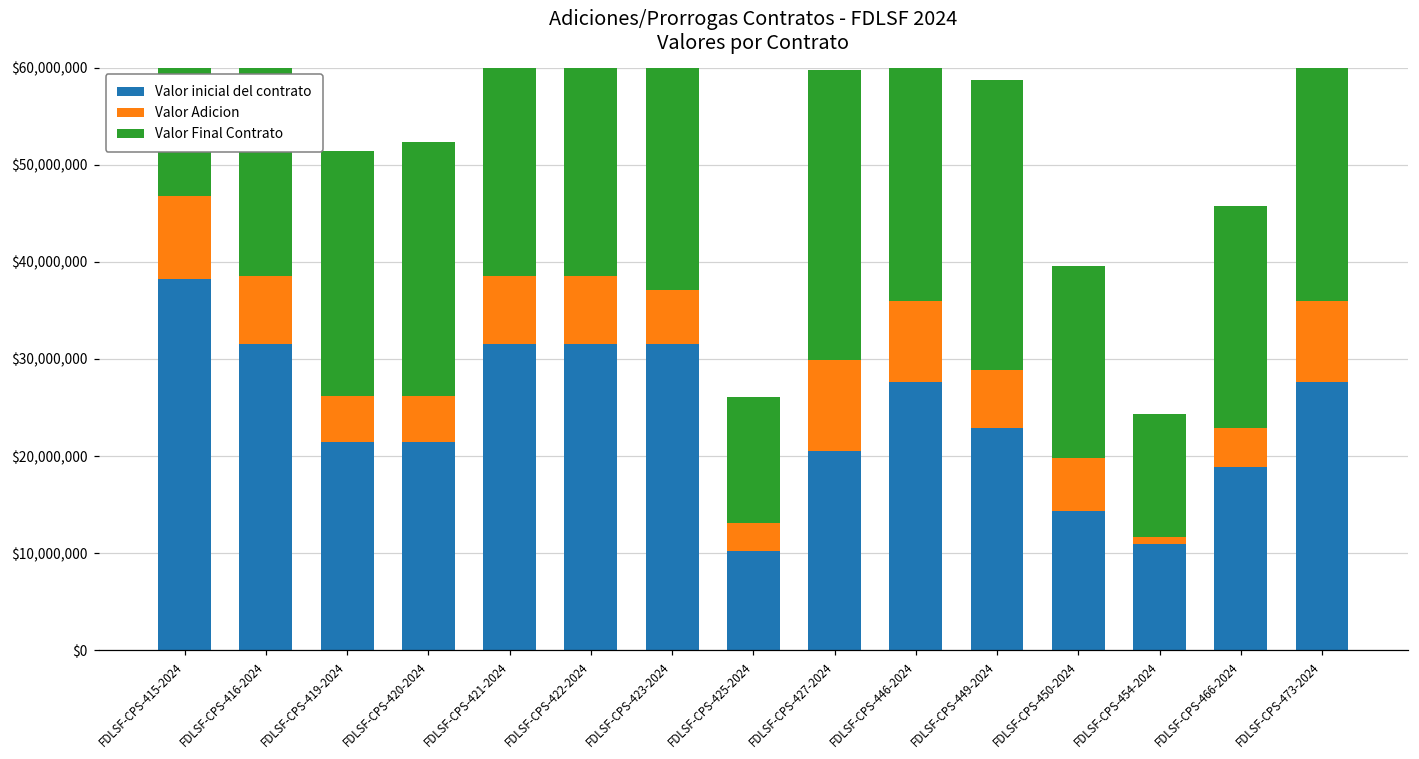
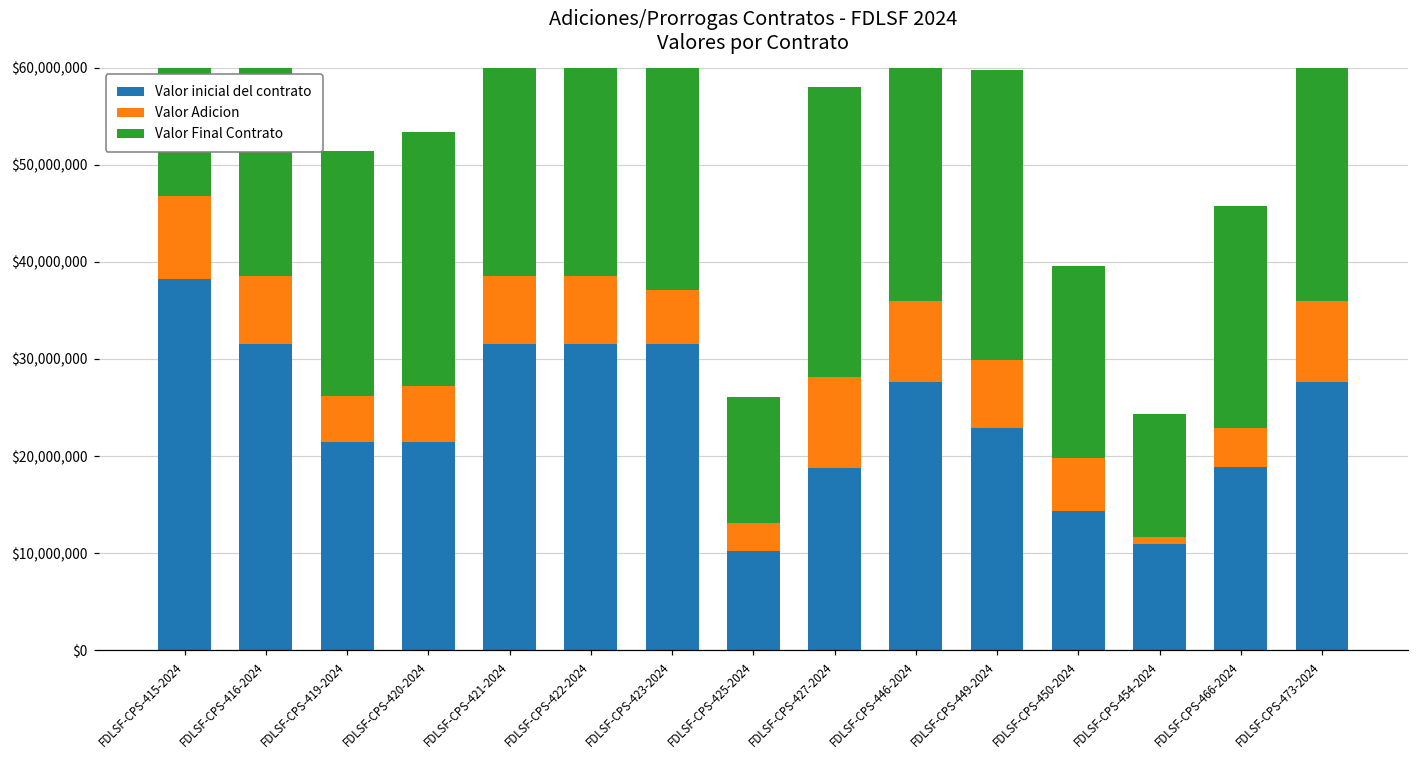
  {
    "Valor inicial del contrato": {
      "FDLSF-CPS-415-2024": "$38,000,000",
      "FDLSF-CPS-416-2024": "$32,000,000",
      "FDLSF-CPS-419-2024": "$21,000,000",
      "FDLSF-CPS-420-2024": "$21,000,000",
      "FDLSF-CPS-421-2024": "$32,000,000",
      "FDLSF-CPS-422-2024": "$32,000,000",
      "FDLSF-CPS-423-2024": "$32,000,000",
      "FDLSF-CPS-425-2024": "$10,000,000",
-     "FDLSF-CPS-427-2024": "$21,000,000",
+     "FDLSF-CPS-427-2024": "$19,000,000",
      "FDLSF-CPS-446-2024": "$28,000,000",
      "FDLSF-CPS-449-2024": "$23,000,000",
      "FDLSF-CPS-450-2024": "$14,000,000",
      "FDLSF-CPS-454-2024": "$11,000,000",
      "FDLSF-CPS-466-2024": "$19,000,000",
      "FDLSF-CPS-473-2024": "$28,000,000"
    },
    "Valor Adicion": {
      "FDLSF-CPS-415-2024": "$9,000,000",
      "FDLSF-CPS-416-2024": "$7,000,000",
      "FDLSF-CPS-419-2024": "$5,000,000",
-     "FDLSF-CPS-420-2024": "$5,000,000",
+     "FDLSF-CPS-420-2024": "$6,000,000",
      "FDLSF-CPS-421-2024": "$7,000,000",
      "FDLSF-CPS-422-2024": "$7,000,000",
      "FDLSF-CPS-423-2024": "$6,000,000",
      "FDLSF-CPS-425-2024": "$3,000,000",
      "FDLSF-CPS-427-2024": "$9,000,000",
      "FDLSF-CPS-446-2024": "$8,000,000",
-     "FDLSF-CPS-449-2024": "$6,000,000",
+     "FDLSF-CPS-449-2024": "$7,000,000",
      "FDLSF-CPS-450-2024": "$5,000,000",
      "FDLSF-CPS-454-2024": "$1,000,000",
      "FDLSF-CPS-466-2024": "$4,000,000",
      "FDLSF-CPS-473-2024": "$8,000,000"
    },
    "Valor Final Contrato": {
      "FDLSF-CPS-419-2024": "$25,000,000",
      "FDLSF-CPS-420-2024": "$26,000,000",
      "FDLSF-CPS-425-2024": "$13,000,000",
      "FDLSF-CPS-427-2024": "$30,000,000",
      "FDLSF-CPS-449-2024": "$30,000,000",
      "FDLSF-CPS-450-2024": "$20,000,000",
      "FDLSF-CPS-454-2024": "$13,000,000",
      "FDLSF-CPS-466-2024": "$23,000,000"
    }
  }
